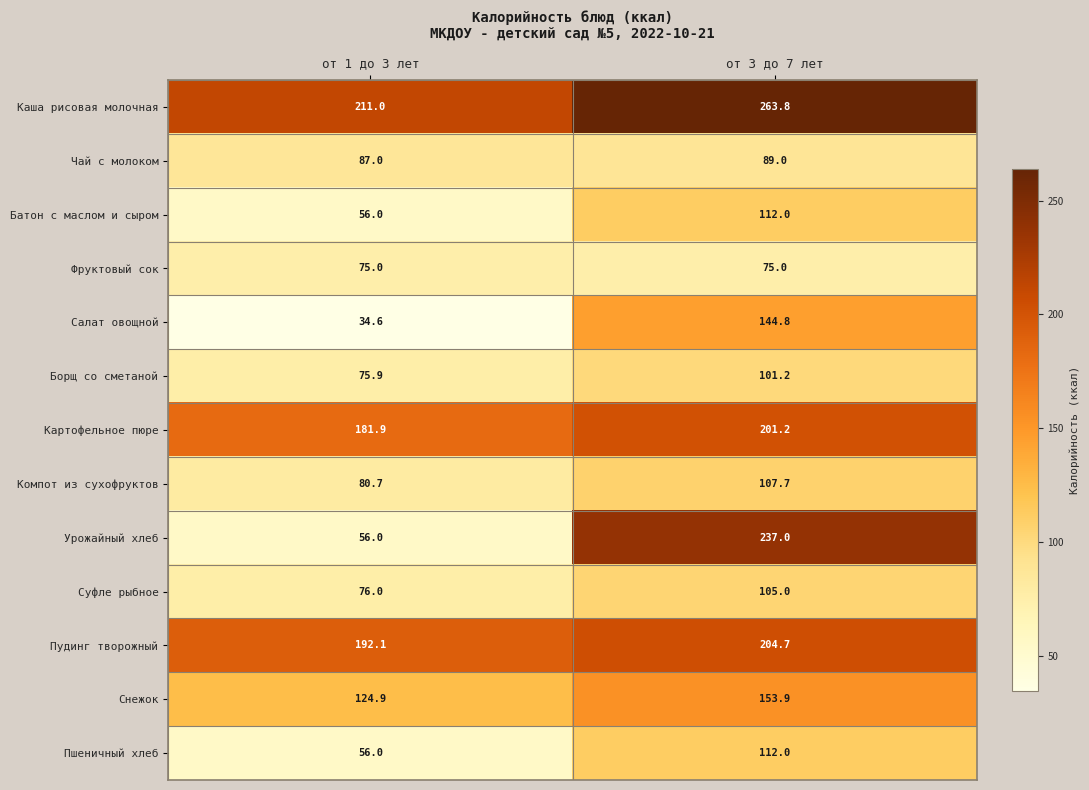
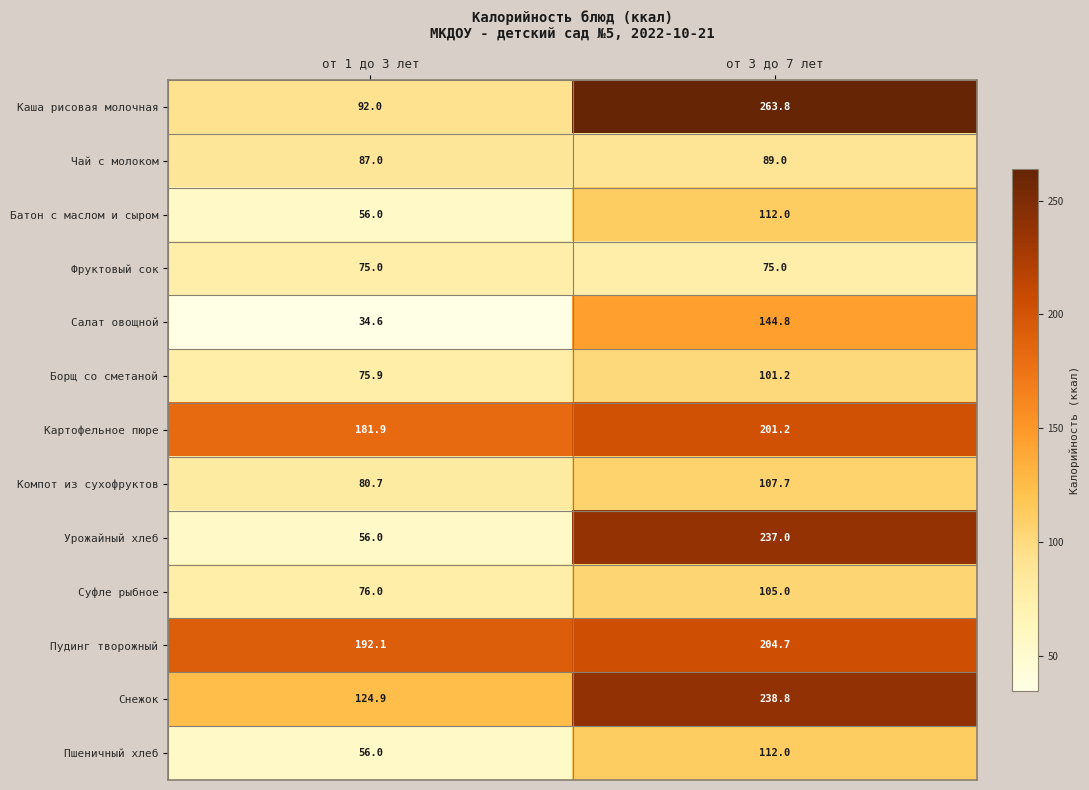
  {
    "Каша рисовая молочная": {
-     "от 1 до 3 лет": 211.0,
+     "от 1 до 3 лет": 92.0,
      "от 3 до 7 лет": 263.8
    },
    "Чай с молоком": {
      "от 1 до 3 лет": 87.0,
      "от 3 до 7 лет": 89.0
    },
    "Батон с маслом и сыром": {
      "от 1 до 3 лет": 56.0,
      "от 3 до 7 лет": 112.0
    },
    "Фруктовый сок": {
      "от 1 до 3 лет": 75.0,
      "от 3 до 7 лет": 75.0
    },
    "Салат овощной": {
      "от 1 до 3 лет": 34.6,
      "от 3 до 7 лет": 144.8
    },
    "Борщ со сметаной": {
      "от 1 до 3 лет": 75.9,
      "от 3 до 7 лет": 101.2
    },
    "Картофельное пюре": {
      "от 1 до 3 лет": 181.9,
      "от 3 до 7 лет": 201.2
    },
    "Компот из сухофруктов": {
      "от 1 до 3 лет": 80.7,
      "от 3 до 7 лет": 107.7
    },
    "Урожайный хлеб": {
      "от 1 до 3 лет": 56.0,
      "от 3 до 7 лет": 237.0
    },
    "Суфле рыбное": {
      "от 1 до 3 лет": 76.0,
      "от 3 до 7 лет": 105.0
    },
    "Пудинг творожный": {
      "от 1 до 3 лет": 192.1,
      "от 3 до 7 лет": 204.7
    },
    "Снежок": {
      "от 1 до 3 лет": 124.9,
-     "от 3 до 7 лет": 153.9
+     "от 3 до 7 лет": 238.8
    },
    "Пшеничный хлеб": {
      "от 1 до 3 лет": 56.0,
      "от 3 до 7 лет": 112.0
    }
  }
